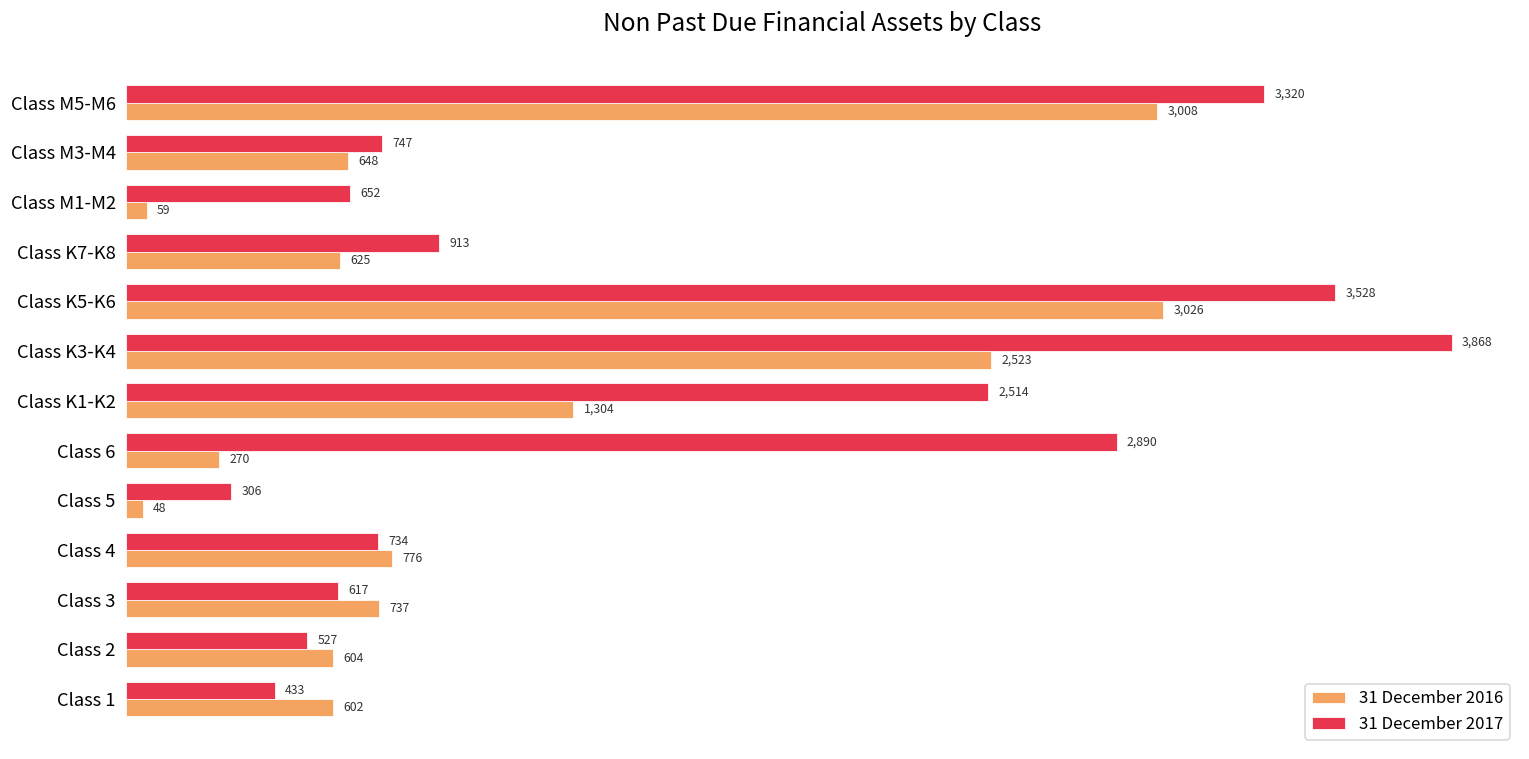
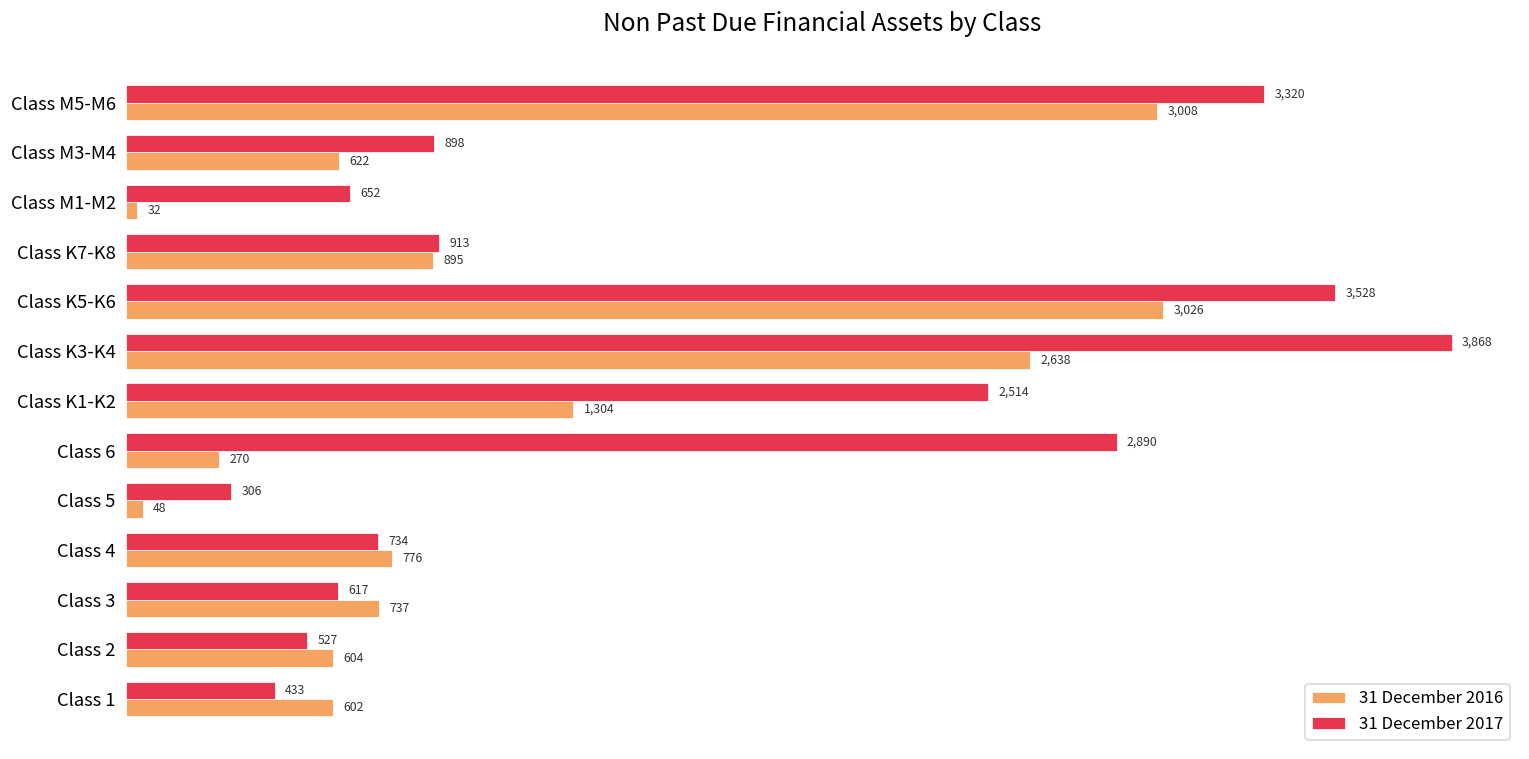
  {
    "31 December 2016": {
      "Class M5-M6": "3,008",
-     "Class M3-M4": "648",
-     "Class M1-M2": "59",
-     "Class K7-K8": "625",
+     "Class M3-M4": "622",
+     "Class M1-M2": "32",
+     "Class K7-K8": "895",
      "Class K5-K6": "3,026",
-     "Class K3-K4": "2,523",
+     "Class K3-K4": "2,638",
      "Class K1-K2": "1,304",
      "Class 6": "270",
      "Class 5": "48",
      "Class 4": "776",
      "Class 3": "737",
      "Class 2": "604",
      "Class 1": "602"
    },
    "31 December 2017": {
      "Class M5-M6": "3,320",
-     "Class M3-M4": "747",
+     "Class M3-M4": "898",
      "Class M1-M2": "652",
      "Class K7-K8": "913",
      "Class K5-K6": "3,528",
      "Class K3-K4": "3,868",
      "Class K1-K2": "2,514",
      "Class 6": "2,890",
      "Class 5": "306",
      "Class 4": "734",
      "Class 3": "617",
      "Class 2": "527",
      "Class 1": "433"
    }
  }
